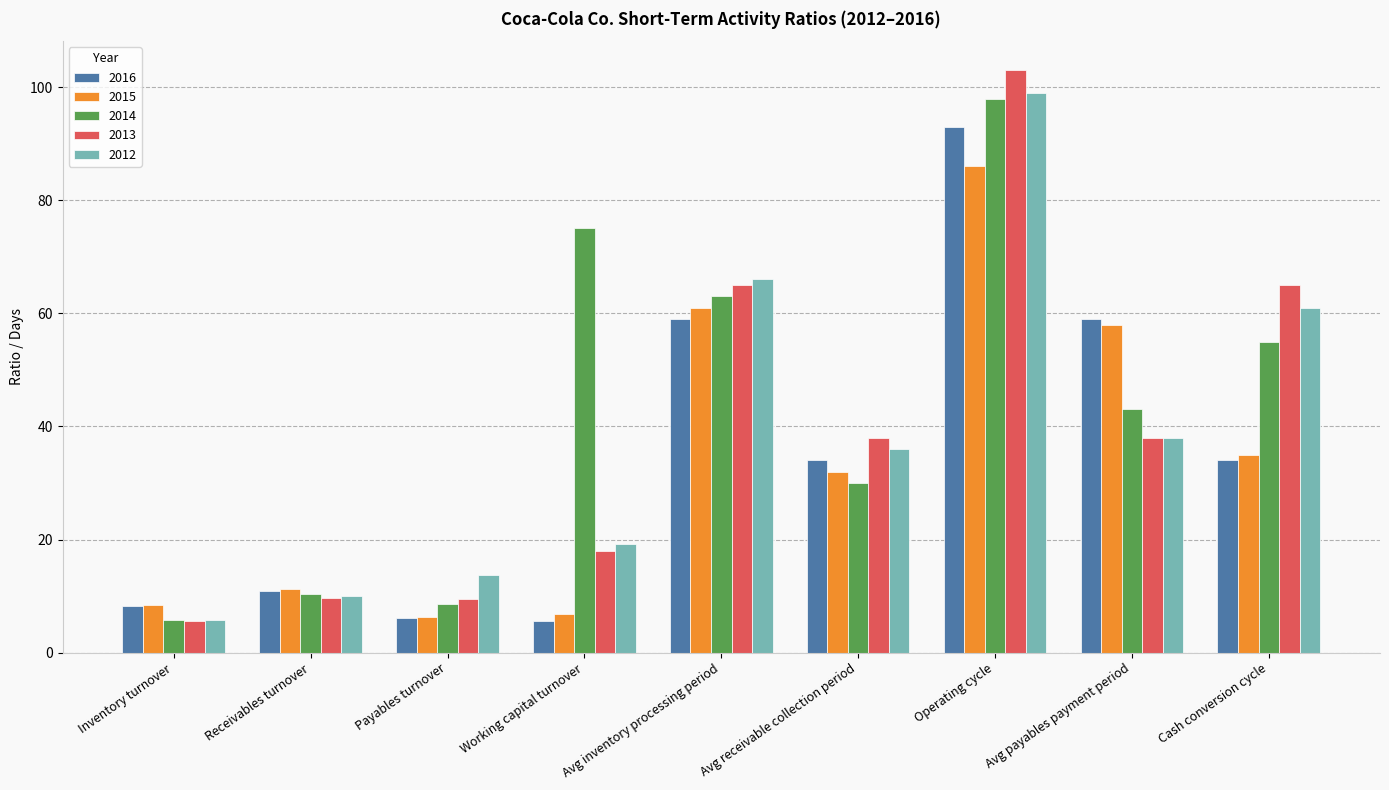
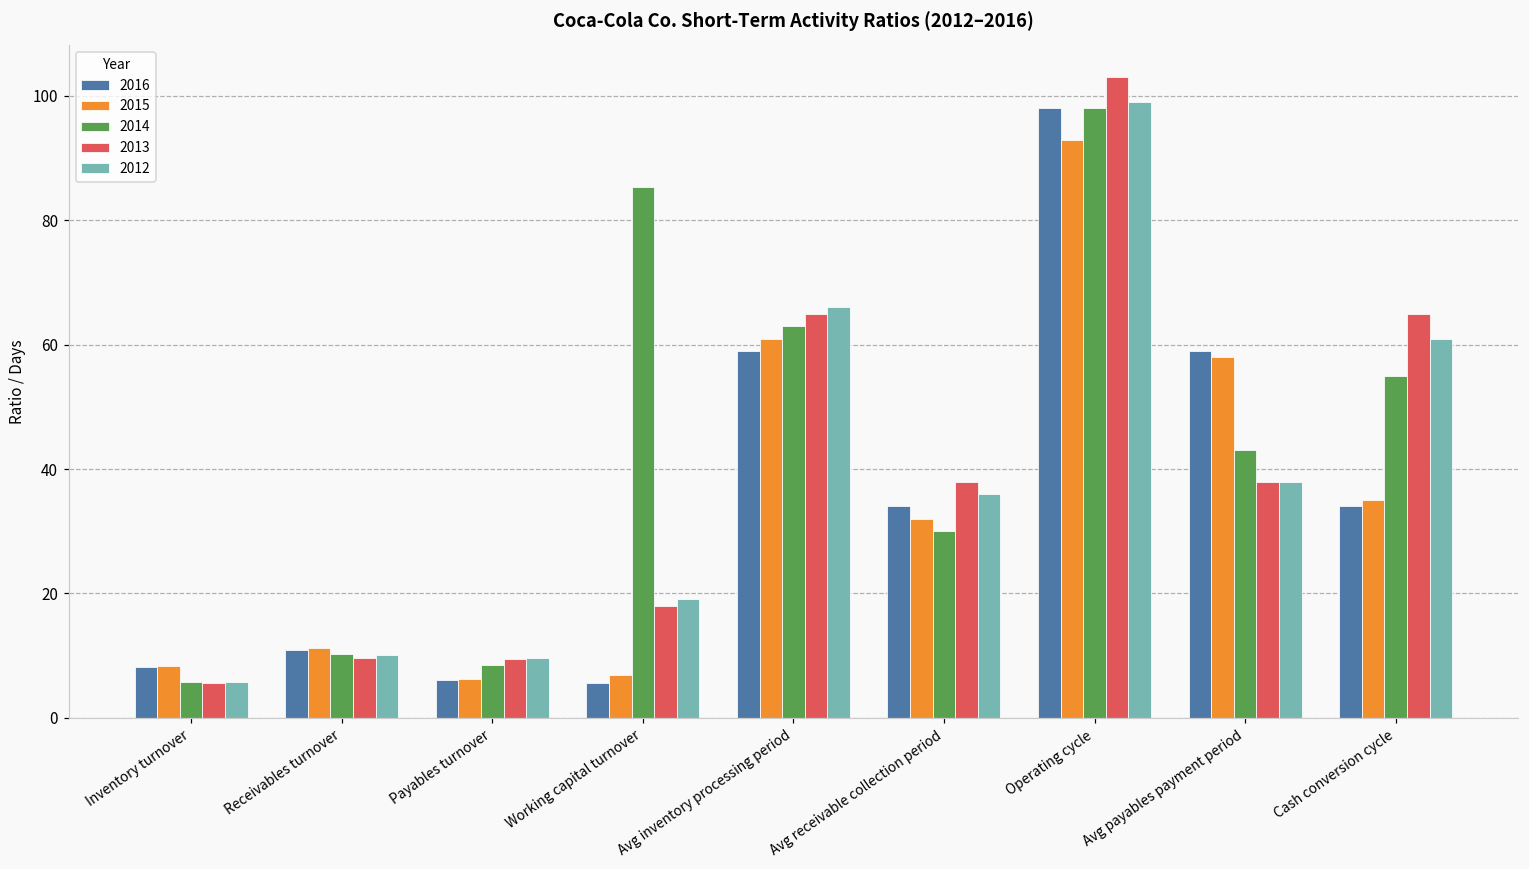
  {
    "2016": {
      "Inventory turnover": 8,
      "Receivables turnover": 11,
      "Payables turnover": 6,
      "Working capital turnover": 6,
      "Avg inventory processing period": 59,
      "Avg receivable collection period": 34,
-     "Operating cycle": 93,
+     "Operating cycle": 98,
      "Avg payables payment period": 59,
      "Cash conversion cycle": 34
    },
    "2015": {
      "Inventory turnover": 8,
      "Receivables turnover": 11,
      "Payables turnover": 6,
      "Working capital turnover": 7,
      "Avg inventory processing period": 61,
      "Avg receivable collection period": 32,
-     "Operating cycle": 86,
+     "Operating cycle": 93,
      "Avg payables payment period": 58,
      "Cash conversion cycle": 35
    },
    "2014": {
      "Inventory turnover": 6,
      "Receivables turnover": 10,
      "Payables turnover": 9,
-     "Working capital turnover": 75,
+     "Working capital turnover": 85,
      "Avg inventory processing period": 63,
      "Avg receivable collection period": 30,
      "Operating cycle": 98,
      "Avg payables payment period": 43,
      "Cash conversion cycle": 55
    },
    "2013": {
      "Inventory turnover": 6,
      "Receivables turnover": 10,
      "Payables turnover": 10,
      "Working capital turnover": 18,
      "Avg inventory processing period": 65,
      "Avg receivable collection period": 38,
      "Operating cycle": 103,
      "Avg payables payment period": 38,
      "Cash conversion cycle": 65
    },
    "2012": {
      "Inventory turnover": 6,
      "Receivables turnover": 10,
-     "Payables turnover": 14,
+     "Payables turnover": 10,
      "Working capital turnover": 19,
      "Avg inventory processing period": 66,
      "Avg receivable collection period": 36,
      "Operating cycle": 99,
      "Avg payables payment period": 38,
      "Cash conversion cycle": 61
    }
  }
